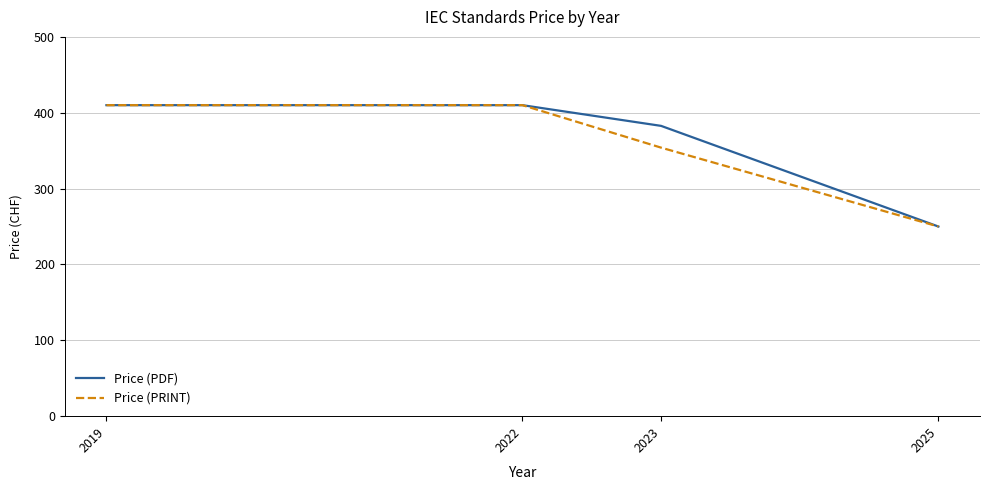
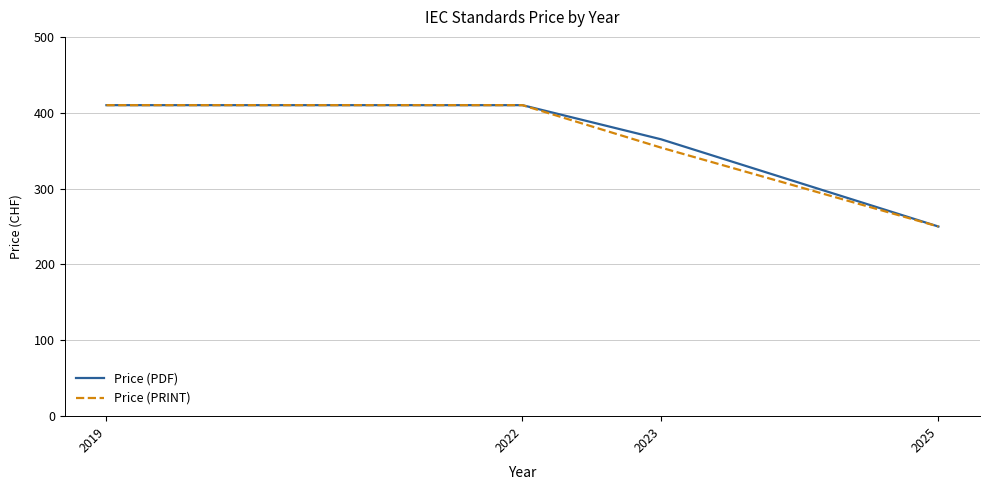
  {
    "Price (PDF)": {
-     "2023": 380
+     "2023": 370
    },
    "Price (PRINT)": {
      "2023": 350
    }
  }
